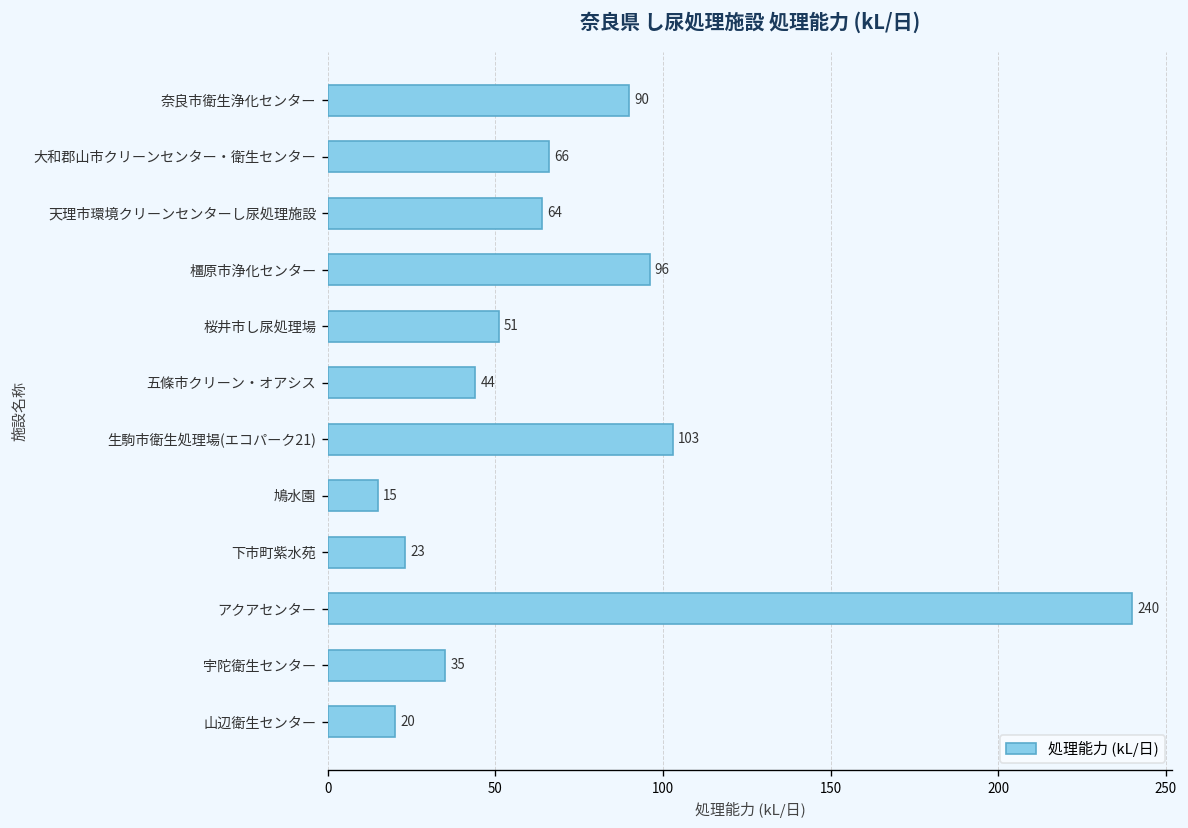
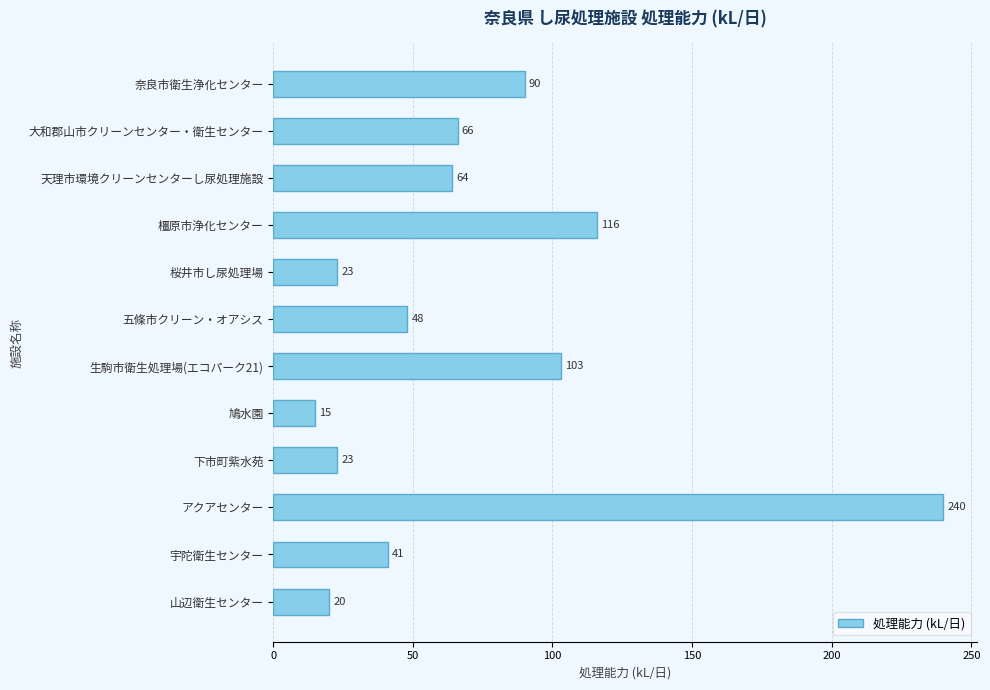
  {
    "奈良市衛生浄化センター": 90,
    "大和郡山市クリーンセンター・衛生センター": 66,
    "天理市環境クリーンセンターし尿処理施設": 64,
-   "橿原市浄化センター": 96,
-   "桜井市し尿処理場": 51,
-   "五條市クリーン・オアシス": 44,
+   "橿原市浄化センター": 116,
+   "桜井市し尿処理場": 23,
+   "五條市クリーン・オアシス": 48,
    "生駒市衛生処理場(エコパーク21)": 103,
    "鳩水園": 15,
    "下市町紫水苑": 23,
    "アクアセンター": 240,
-   "宇陀衛生センター": 35,
+   "宇陀衛生センター": 41,
    "山辺衛生センター": 20
  }
